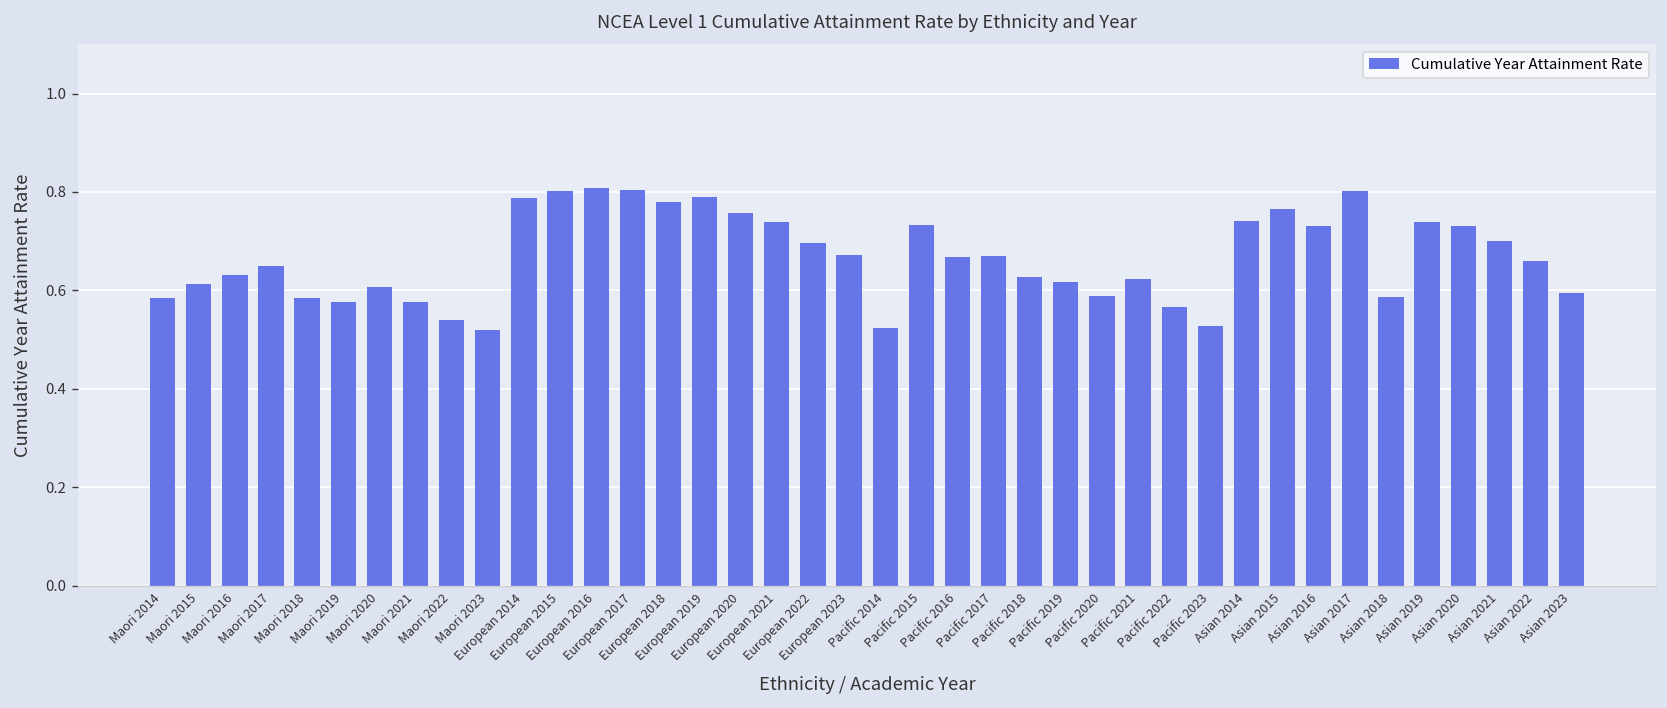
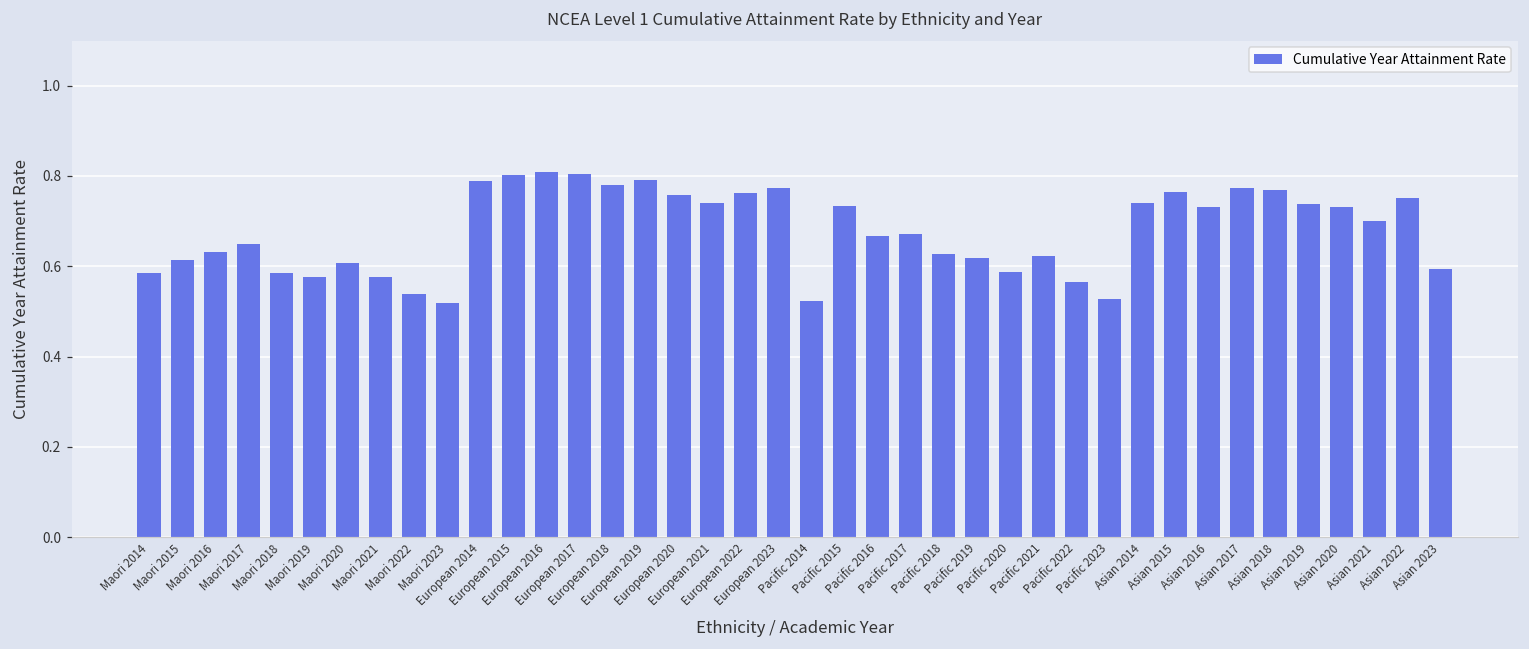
  {
    "Maori 2014": 0.58,
    "Maori 2015": 0.61,
    "Maori 2016": 0.63,
    "Maori 2017": 0.65,
    "Maori 2018": 0.58,
    "Maori 2019": 0.58,
    "Maori 2020": 0.61,
    "Maori 2021": 0.58,
    "Maori 2022": 0.54,
    "Maori 2023": 0.52,
    "European 2014": 0.79,
    "European 2015": 0.80,
    "European 2016": 0.81,
    "European 2017": 0.81,
    "European 2018": 0.78,
    "European 2019": 0.79,
    "European 2020": 0.76,
    "European 2021": 0.74,
-   "European 2022": 0.70,
-   "European 2023": 0.67,
+   "European 2022": 0.76,
+   "European 2023": 0.77,
    "Pacific 2014": 0.52,
    "Pacific 2015": 0.73,
    "Pacific 2016": 0.67,
    "Pacific 2017": 0.67,
    "Pacific 2018": 0.63,
    "Pacific 2019": 0.62,
    "Pacific 2020": 0.59,
    "Pacific 2021": 0.62,
    "Pacific 2022": 0.57,
    "Pacific 2023": 0.53,
    "Asian 2014": 0.74,
    "Asian 2015": 0.77,
    "Asian 2016": 0.73,
-   "Asian 2017": 0.80,
-   "Asian 2018": 0.59,
+   "Asian 2017": 0.77,
+   "Asian 2018": 0.77,
    "Asian 2019": 0.74,
    "Asian 2020": 0.73,
    "Asian 2021": 0.70,
-   "Asian 2022": 0.66,
+   "Asian 2022": 0.75,
    "Asian 2023": 0.60
  }
